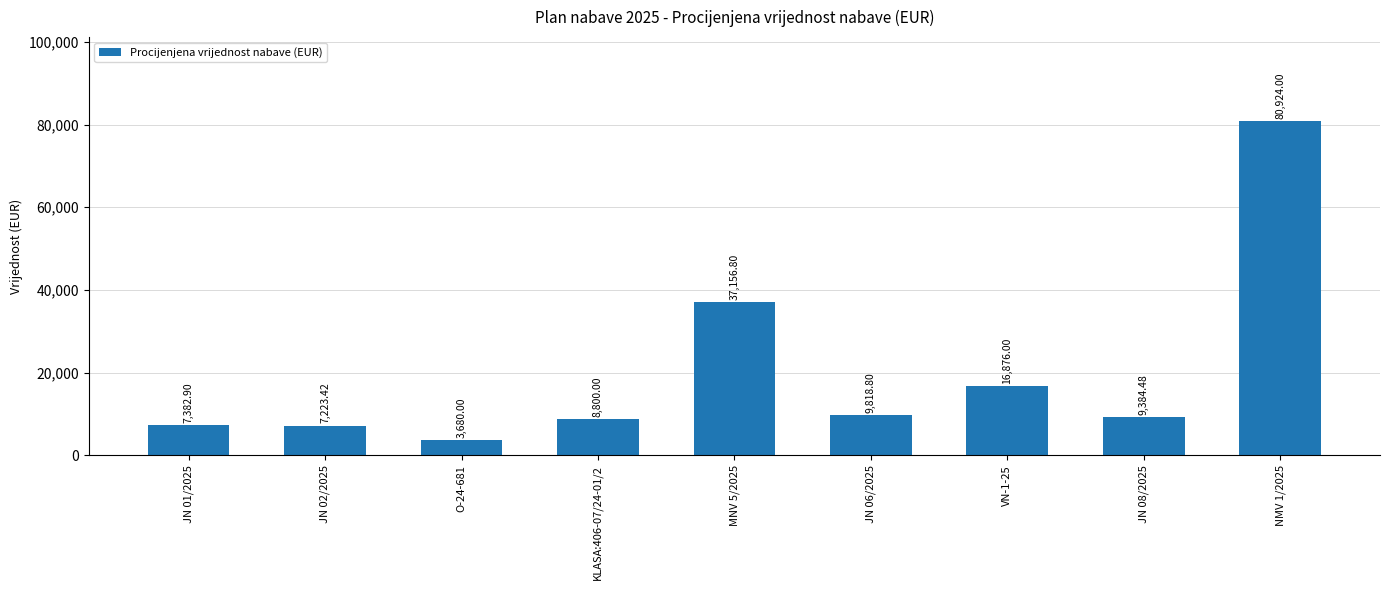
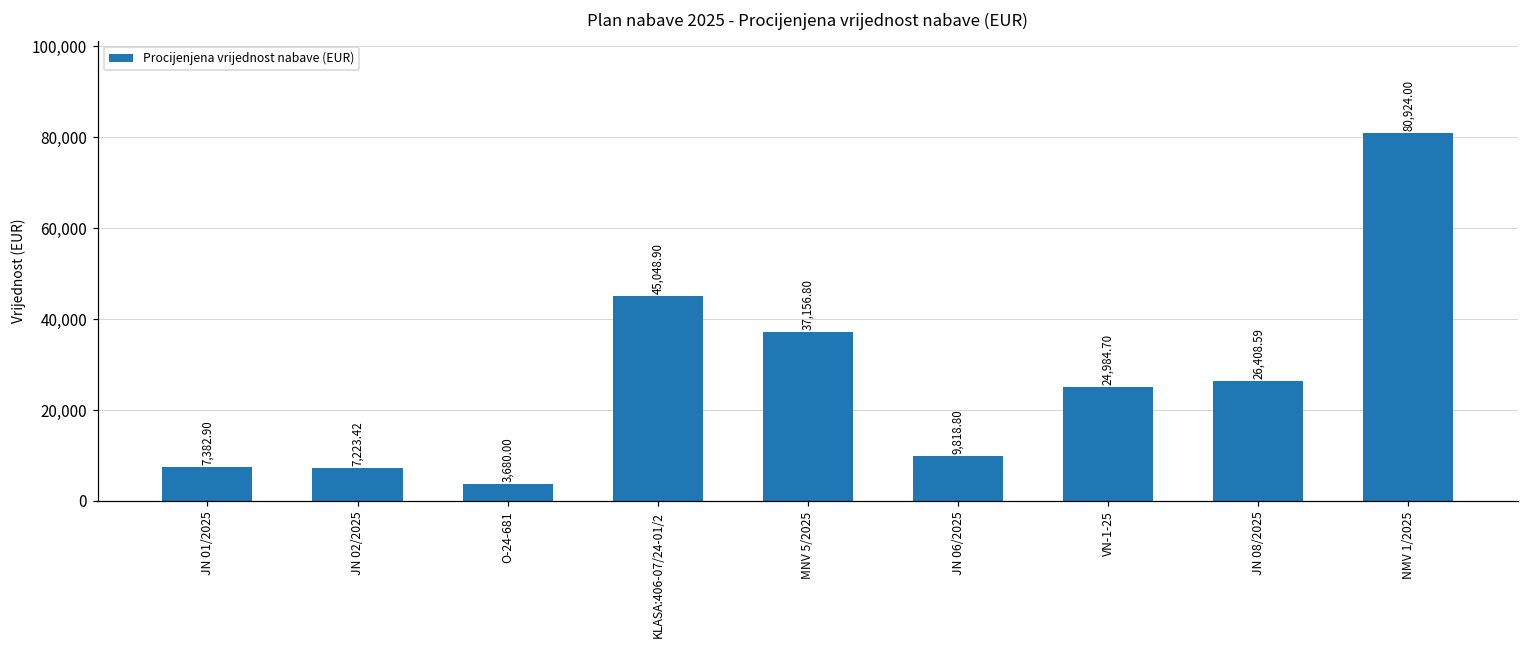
  {
    "JN 01/2025": "7,382.90",
    "JN 02/2025": "7,223.42",
    "O-24-681": "3,680.00",
-   "KLASA:406-07/24-01/2": "8,800.00",
+   "KLASA:406-07/24-01/2": "45,048.90",
    "MNV 5/2025": "37,156.80",
    "JN 06/2025": "9,818.80",
-   "VN-1-25": "16,876.00",
-   "JN 08/2025": "9,384.48",
+   "VN-1-25": "24,984.70",
+   "JN 08/2025": "26,408.59",
    "NMV 1/2025": "80,924.00"
  }
